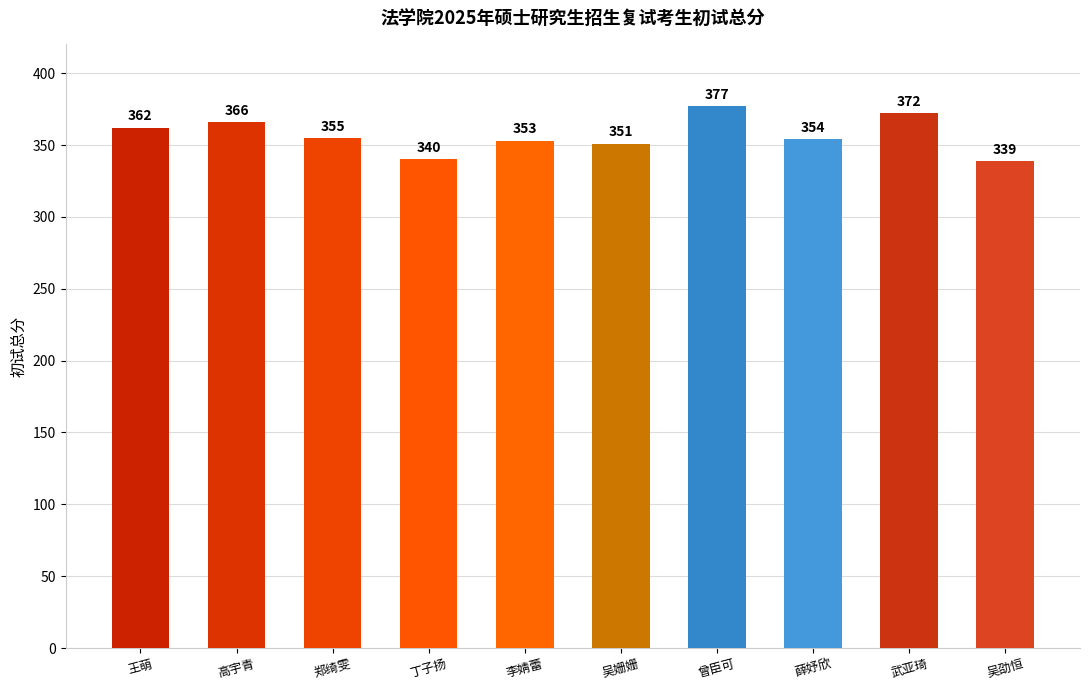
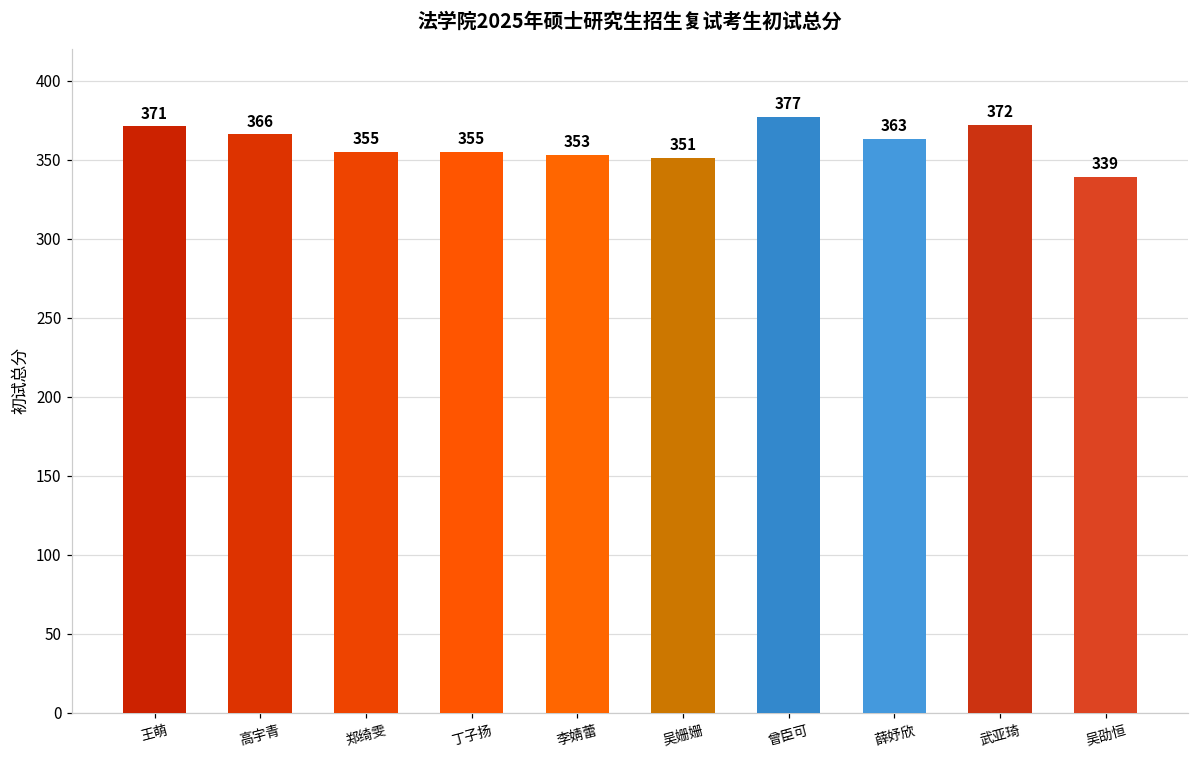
  {
-   "王萌": 362,
+   "王萌": 371,
    "高宇青": 366,
    "郑绮雯": 355,
-   "丁子扬": 340,
+   "丁子扬": 355,
    "李婧蕾": 353,
    "吴姗姗": 351,
    "曾臣可": 377,
-   "薛妤欣": 354,
+   "薛妤欣": 363,
    "武亚琦": 372,
    "吴劭恒": 339
  }
